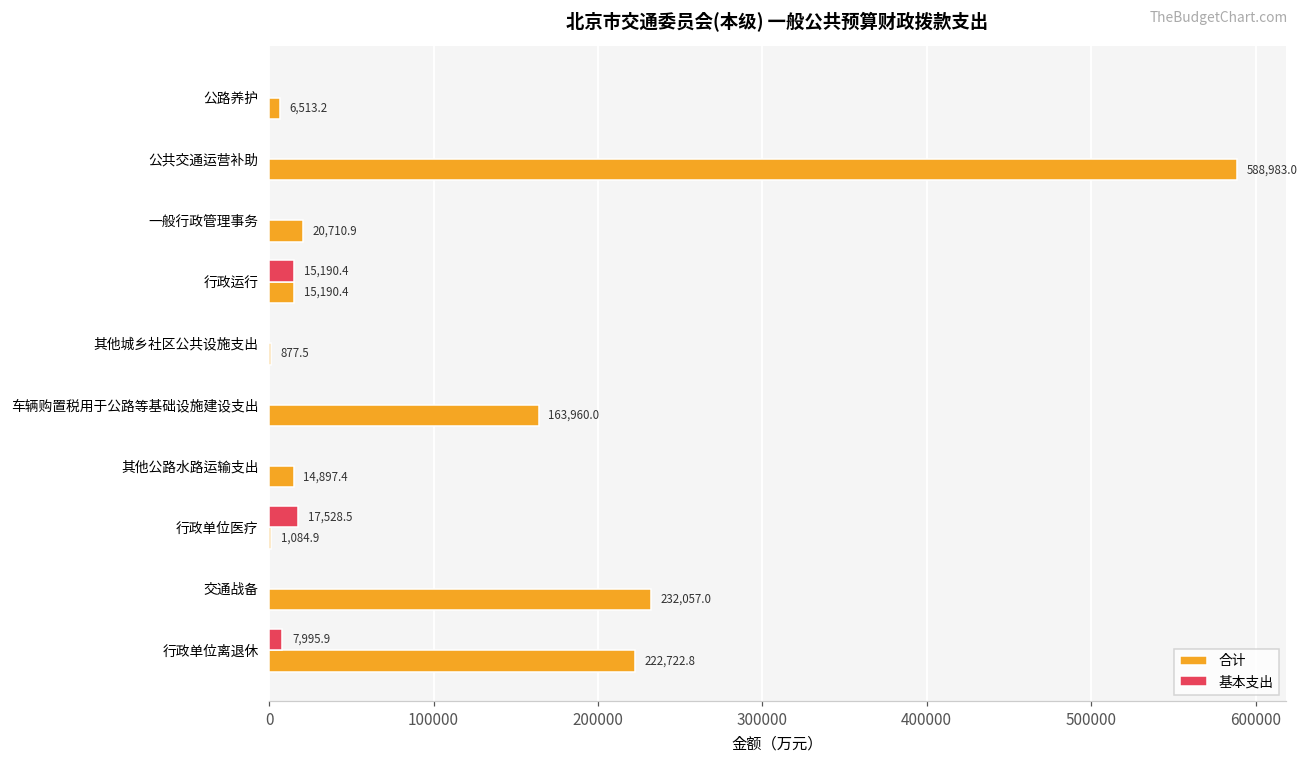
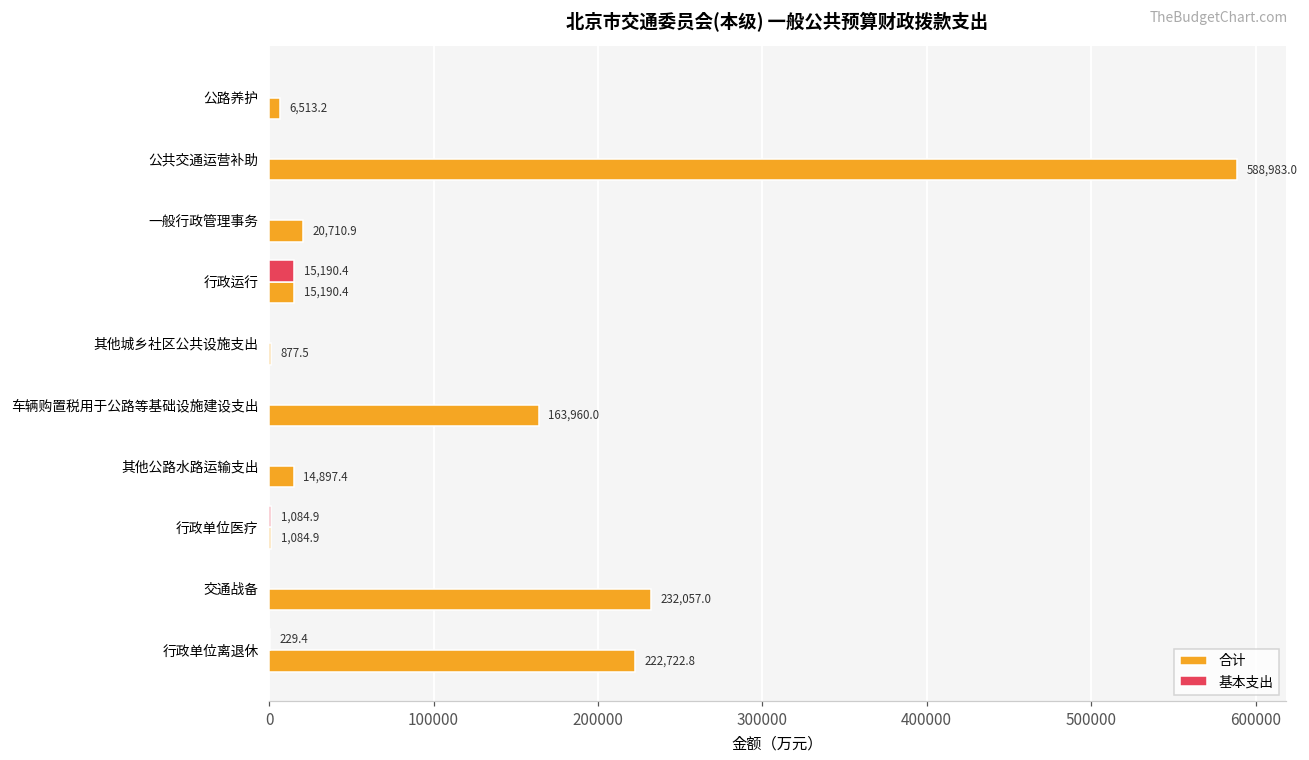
  {
    "合计": {
      "公路养护": "6,513.2",
      "公共交通运营补助": "588,983.0",
      "一般行政管理事务": "20,710.9",
      "行政运行": "15,190.4",
      "其他城乡社区公共设施支出": "877.5",
      "车辆购置税用于公路等基础设施建设支出": "163,960.0",
      "其他公路水路运输支出": "14,897.4",
      "行政单位医疗": "1,084.9",
      "交通战备": "232,057.0",
      "行政单位离退休": "222,722.8"
    },
    "基本支出": {
      "行政运行": "15,190.4",
-     "行政单位医疗": "17,528.5",
-     "行政单位离退休": "7,995.9"
+     "行政单位医疗": "1,084.9",
+     "行政单位离退休": "229.4"
    }
  }
